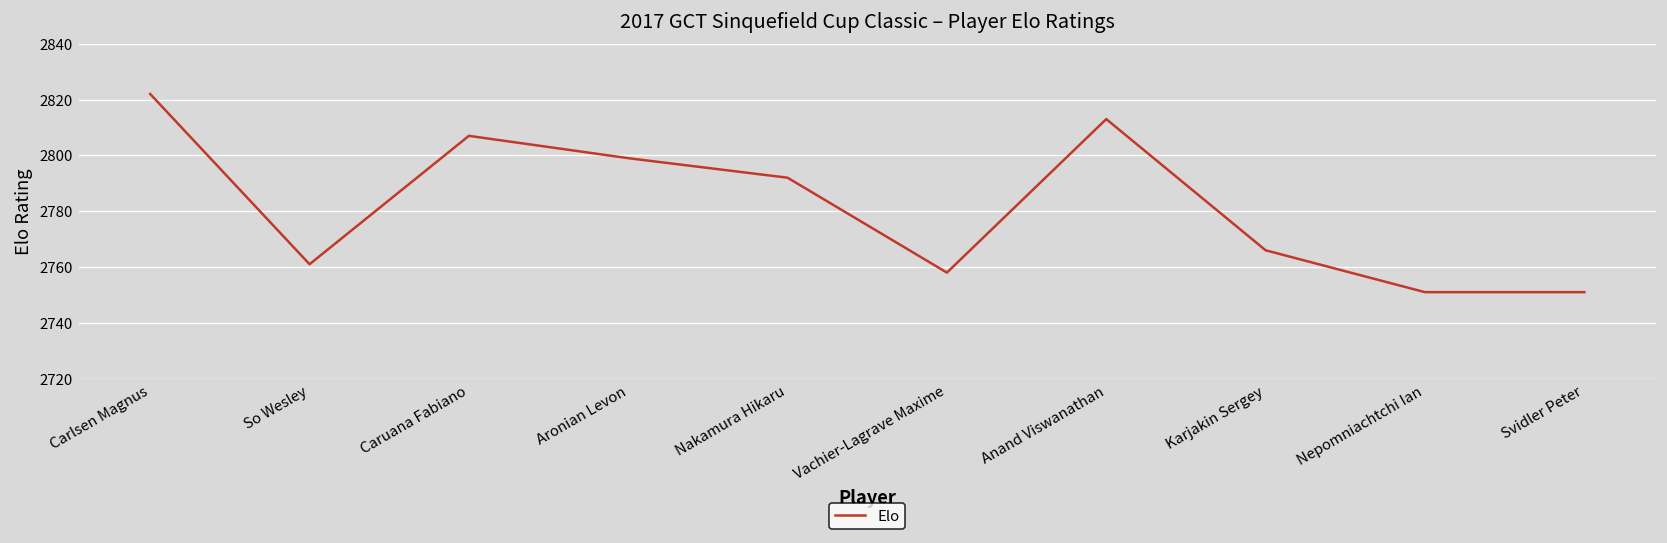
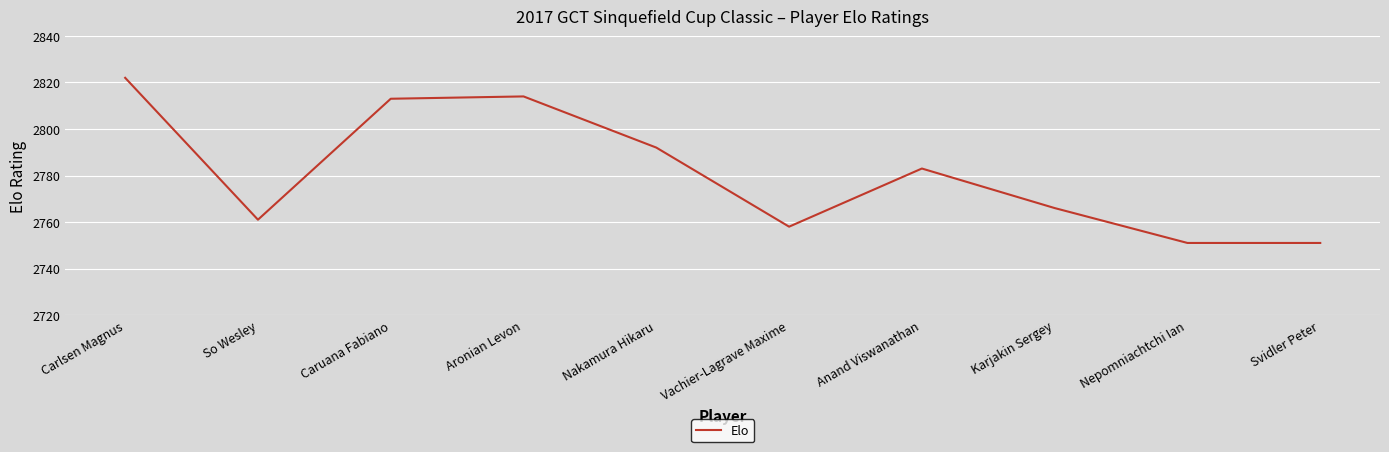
  {
    "Carlsen Magnus": 2822,
    "So Wesley": 2761,
-   "Caruana Fabiano": 2807,
-   "Aronian Levon": 2799,
+   "Caruana Fabiano": 2813,
+   "Aronian Levon": 2814,
    "Nakamura Hikaru": 2792,
    "Vachier-Lagrave Maxime": 2758,
-   "Anand Viswanathan": 2813,
+   "Anand Viswanathan": 2783,
    "Karjakin Sergey": 2766,
    "Nepomniachtchi Ian": 2751,
    "Svidler Peter": 2751
  }
